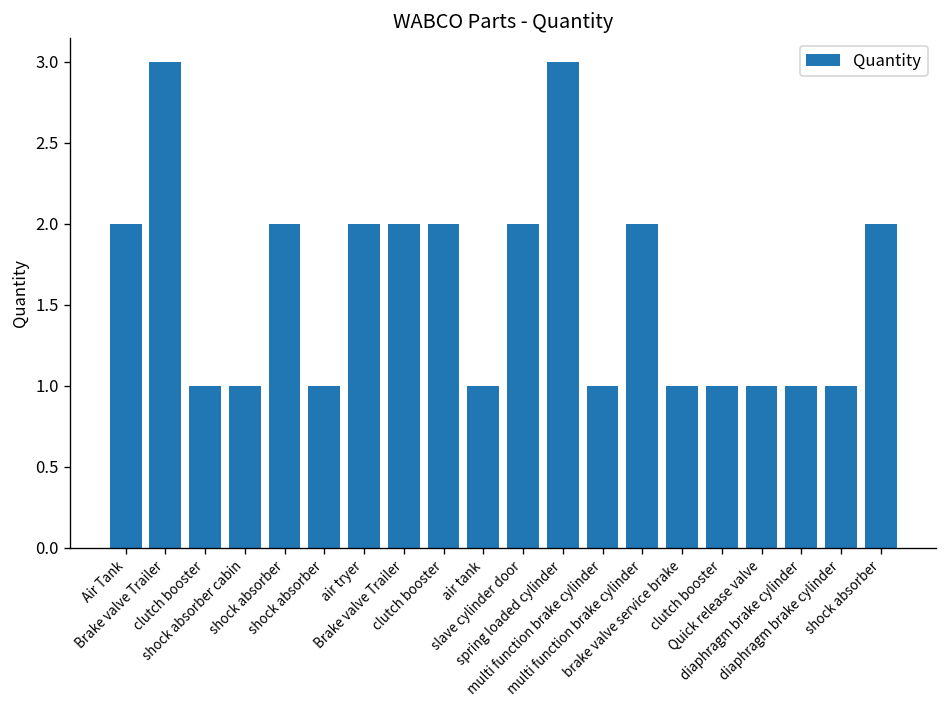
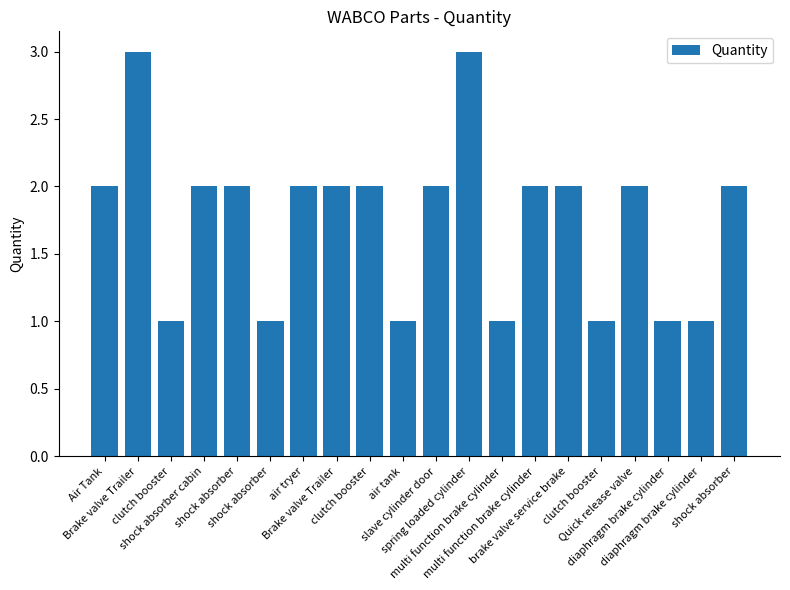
  {
    "Air Tank": 2,
-   "shock absorber cabin": 1,
+   "shock absorber cabin": 2,
    "air tryer": 2,
    "air tank": 1,
    "slave cylinder door": 2,
    "spring loaded cylinder": 3,
-   "brake valve service brake": 1,
-   "Quick release valve": 1
+   "brake valve service brake": 2,
+   "Quick release valve": 2
  }
